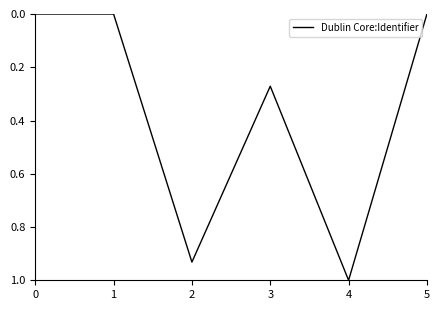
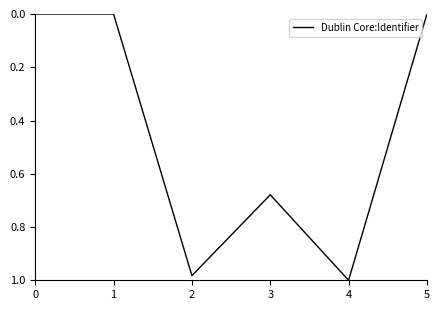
  {
    "0": 0.00,
    "1": 0.00,
-   "2": 0.93,
-   "3": 0.27,
+   "2": 0.98,
+   "3": 0.68,
    "4": 1.00,
    "5": 0.00
  }
